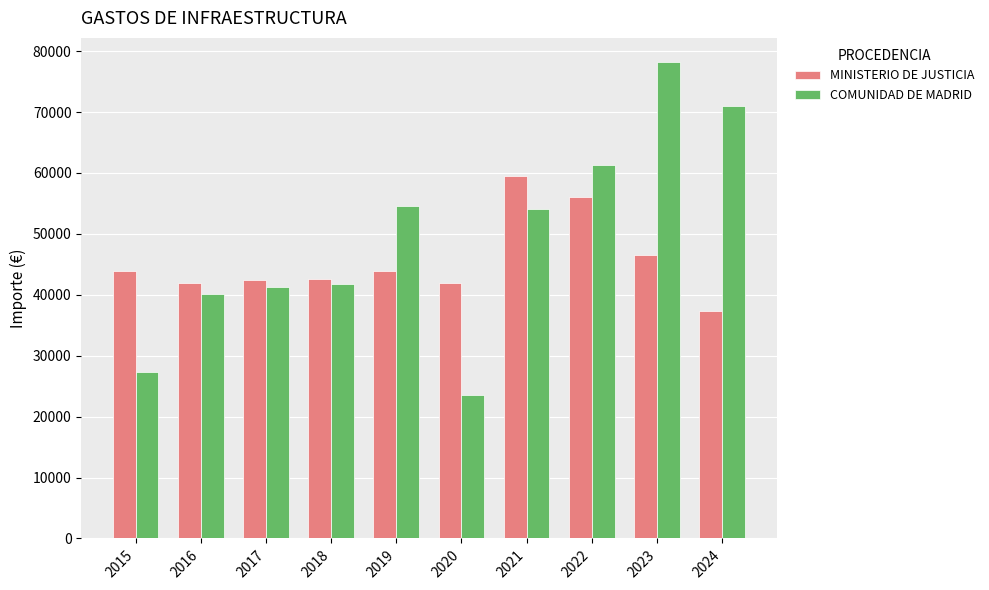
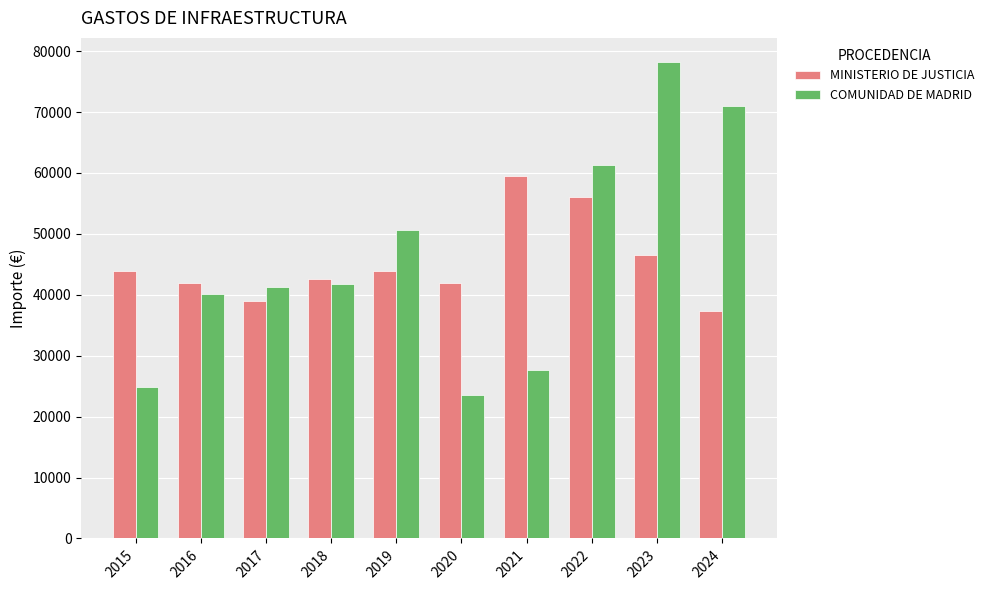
  {
    "MINISTERIO DE JUSTICIA": {
      "2015": 44000,
      "2016": 42000,
-     "2017": 42000,
+     "2017": 39000,
      "2018": 43000,
      "2019": 44000,
      "2020": 42000,
      "2021": 60000,
      "2022": 56000,
      "2023": 47000,
      "2024": 37000
    },
    "COMUNIDAD DE MADRID": {
-     "2015": 27000,
+     "2015": 25000,
      "2016": 40000,
      "2017": 41000,
      "2018": 42000,
-     "2019": 55000,
+     "2019": 51000,
      "2020": 24000,
-     "2021": 54000,
+     "2021": 28000,
      "2022": 61000,
      "2023": 78000,
      "2024": 71000
    }
  }
